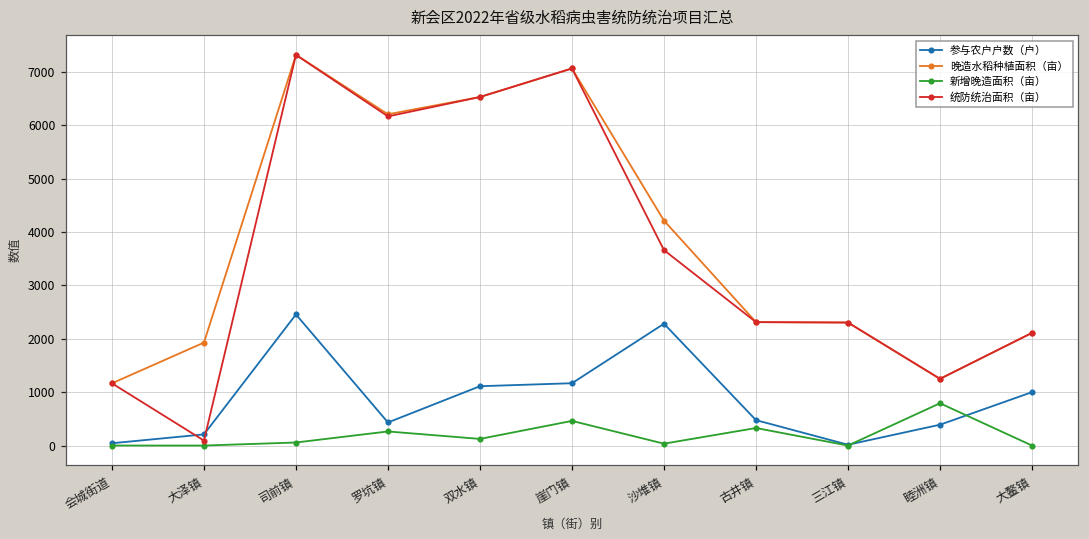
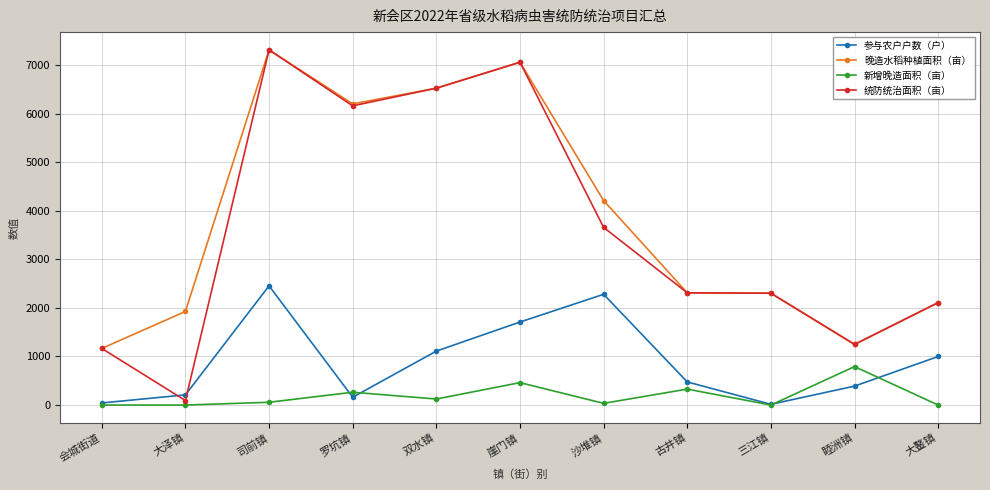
  {
    "参与农户户数（户）": {
      "大泽镇": 200,
      "司前镇": 2500,
-     "罗坑镇": 400,
+     "罗坑镇": 200,
      "双水镇": 1100,
-     "崖门镇": 1200,
+     "崖门镇": 1700,
      "沙堆镇": 2300,
      "古井镇": 500,
      "睦洲镇": 400,
      "大鳌镇": 1000
    },
    "晚造水稻种植面积（亩）": {
      "大泽镇": 1900,
      "沙堆镇": 4200
    },
    "新增晚造面积（亩）": {
      "大泽镇": 0,
      "司前镇": 100,
      "罗坑镇": 300,
      "双水镇": 100,
      "崖门镇": 500,
      "沙堆镇": 0,
      "古井镇": 300,
      "睦洲镇": 800,
      "大鳌镇": 0
    },
    "统防统治面积（亩）": {
      "大泽镇": 100,
      "沙堆镇": 3700
    }
  }
